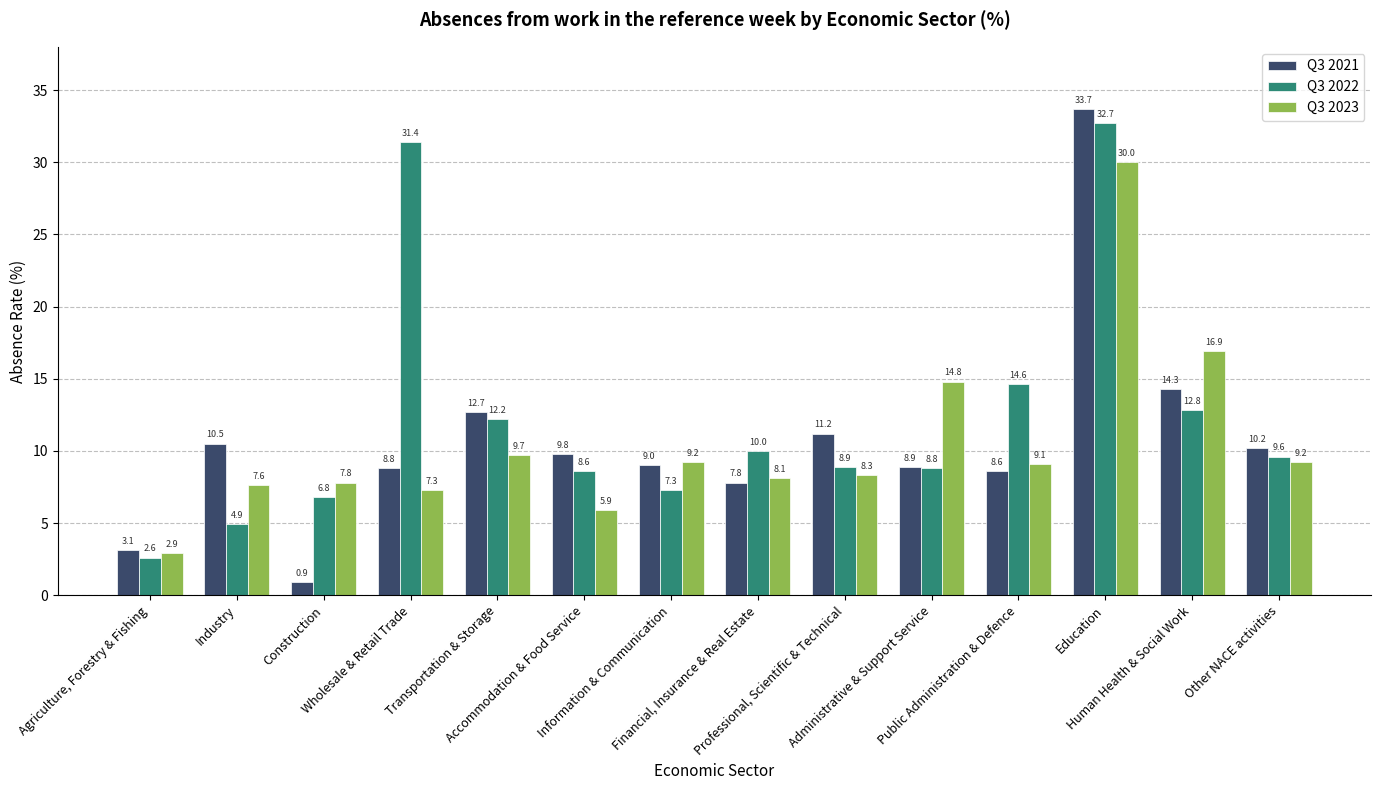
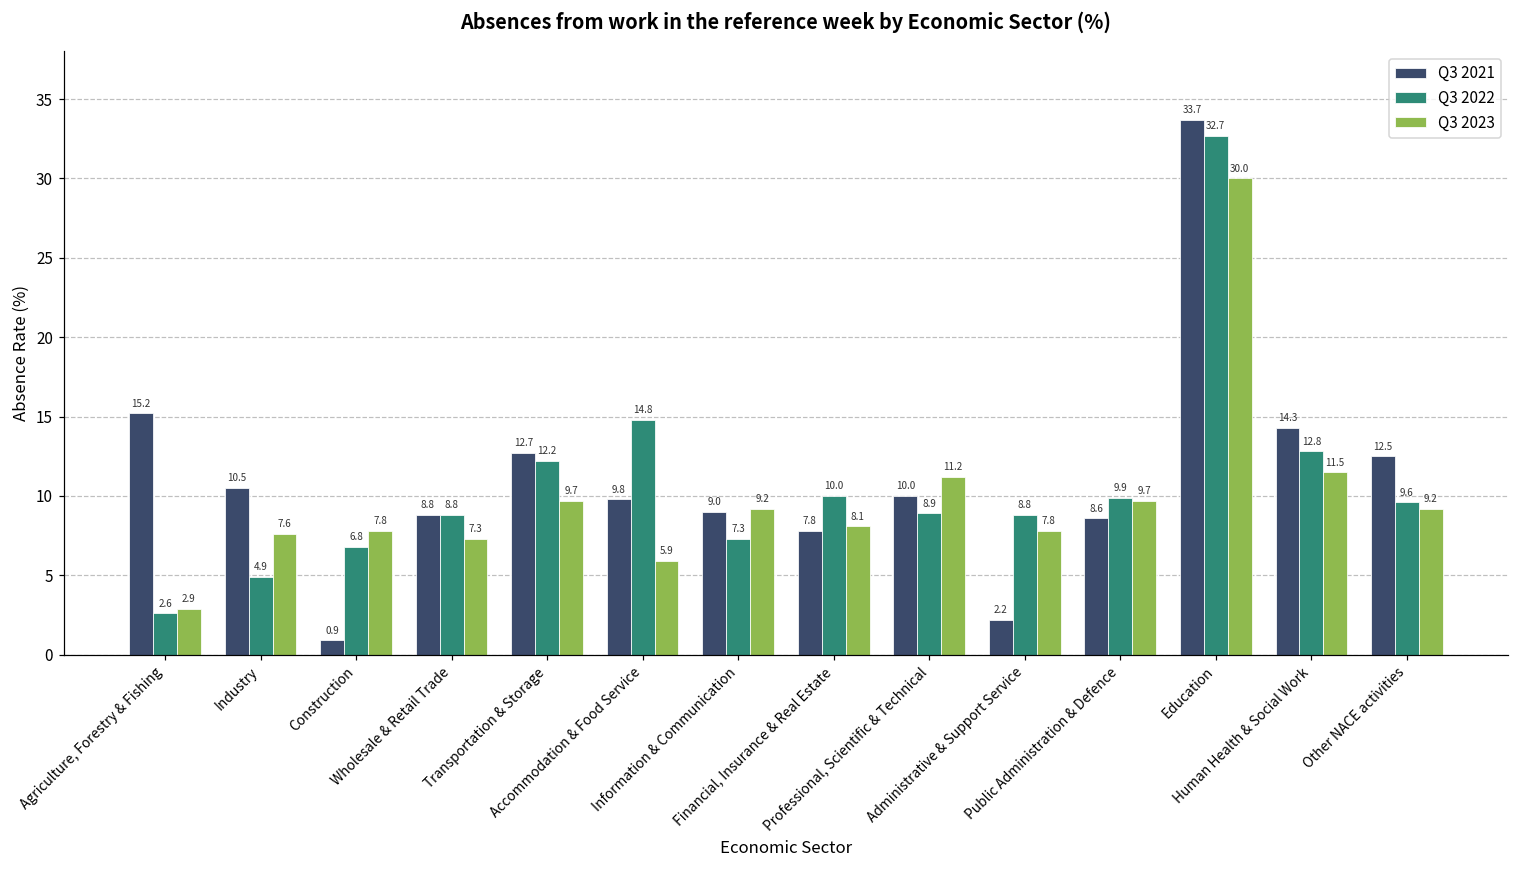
  {
    "Q3 2021": {
-     "Agriculture, Forestry & Fishing": 3.1,
+     "Agriculture, Forestry & Fishing": 15.2,
      "Industry": 10.5,
      "Construction": 0.9,
      "Wholesale & Retail Trade": 8.8,
      "Transportation & Storage": 12.7,
      "Accommodation & Food Service": 9.8,
      "Information & Communication": 9.0,
      "Financial, Insurance & Real Estate": 7.8,
-     "Professional, Scientific & Technical": 11.2,
-     "Administrative & Support Service": 8.9,
+     "Professional, Scientific & Technical": 10.0,
+     "Administrative & Support Service": 2.2,
      "Public Administration & Defence": 8.6,
      "Education": 33.7,
      "Human Health & Social Work": 14.3,
-     "Other NACE activities": 10.2
+     "Other NACE activities": 12.5
    },
    "Q3 2022": {
      "Agriculture, Forestry & Fishing": 2.6,
      "Industry": 4.9,
      "Construction": 6.8,
-     "Wholesale & Retail Trade": 31.4,
+     "Wholesale & Retail Trade": 8.8,
      "Transportation & Storage": 12.2,
-     "Accommodation & Food Service": 8.6,
+     "Accommodation & Food Service": 14.8,
      "Information & Communication": 7.3,
      "Financial, Insurance & Real Estate": 10.0,
      "Professional, Scientific & Technical": 8.9,
      "Administrative & Support Service": 8.8,
-     "Public Administration & Defence": 14.6,
+     "Public Administration & Defence": 9.9,
      "Education": 32.7,
      "Human Health & Social Work": 12.8,
      "Other NACE activities": 9.6
    },
    "Q3 2023": {
      "Agriculture, Forestry & Fishing": 2.9,
      "Industry": 7.6,
      "Construction": 7.8,
      "Wholesale & Retail Trade": 7.3,
      "Transportation & Storage": 9.7,
      "Accommodation & Food Service": 5.9,
      "Information & Communication": 9.2,
      "Financial, Insurance & Real Estate": 8.1,
-     "Professional, Scientific & Technical": 8.3,
-     "Administrative & Support Service": 14.8,
-     "Public Administration & Defence": 9.1,
+     "Professional, Scientific & Technical": 11.2,
+     "Administrative & Support Service": 7.8,
+     "Public Administration & Defence": 9.7,
      "Education": 30.0,
-     "Human Health & Social Work": 16.9,
+     "Human Health & Social Work": 11.5,
      "Other NACE activities": 9.2
    }
  }
